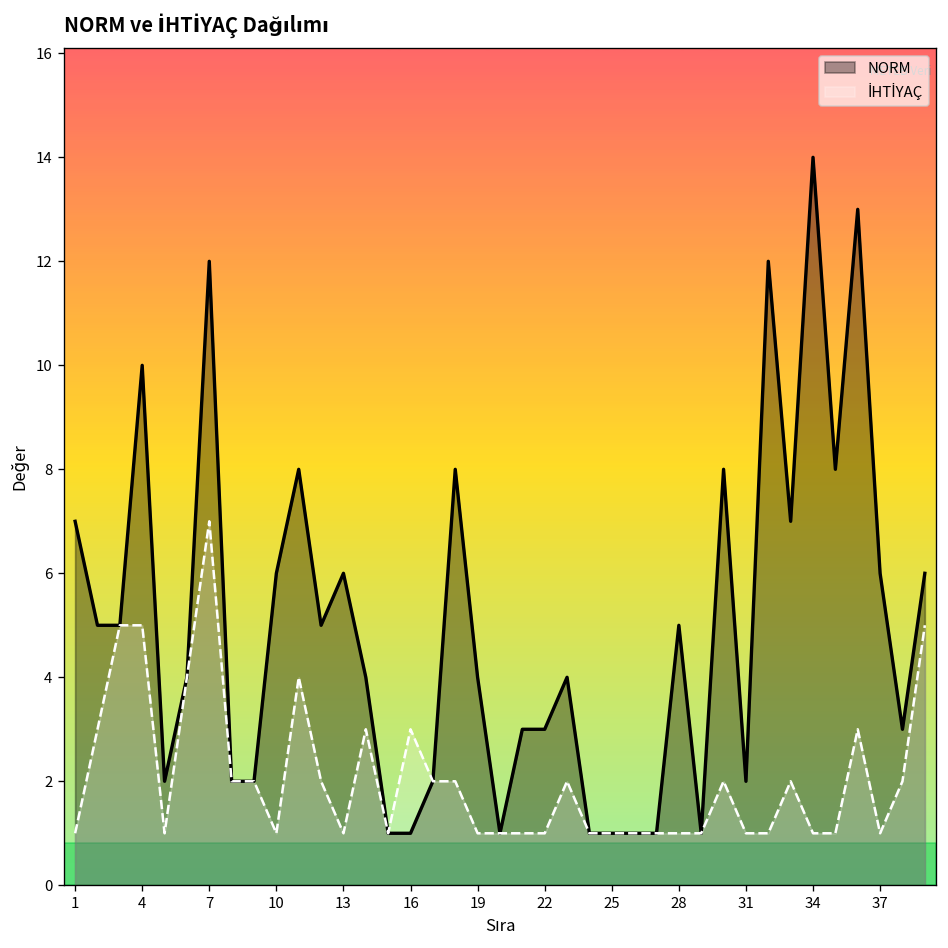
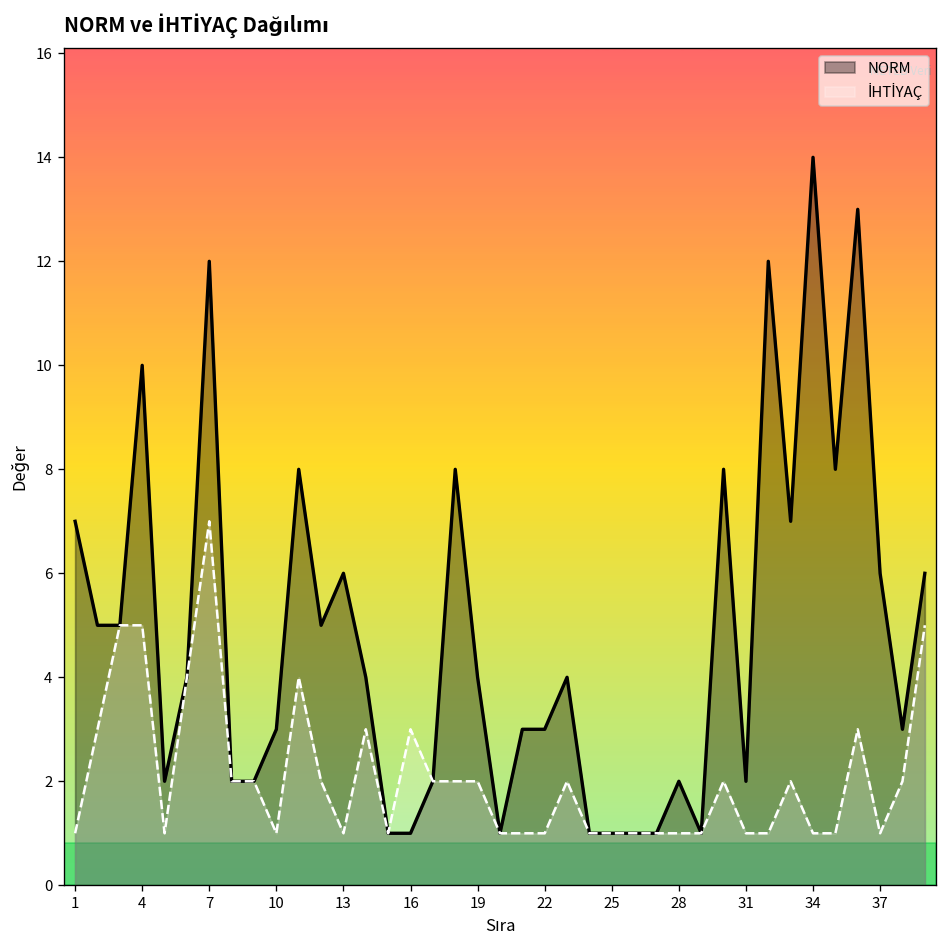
  {
    "NORM": {
      "1": 7,
      "4": 10,
      "7": 12,
-     "10": 6,
+     "10": 3,
      "13": 6,
      "16": 1,
      "19": 4,
      "22": 3,
-     "28": 5,
+     "28": 2,
      "31": 2,
      "34": 14,
      "37": 6
    },
    "İHTİYAÇ": {
      "1": 1,
      "4": 5,
      "7": 7,
      "10": 1,
      "13": 1,
      "16": 3,
-     "19": 1,
+     "19": 2,
      "22": 1,
      "28": 1,
      "31": 1,
      "34": 1,
      "37": 1
    }
  }
